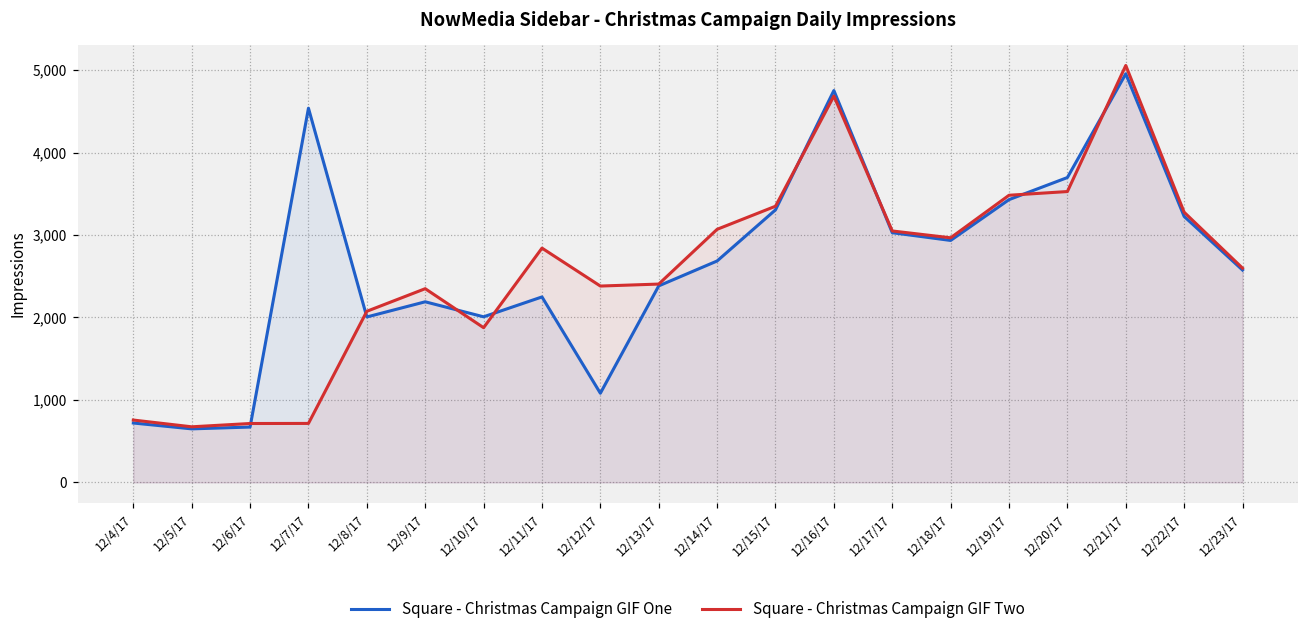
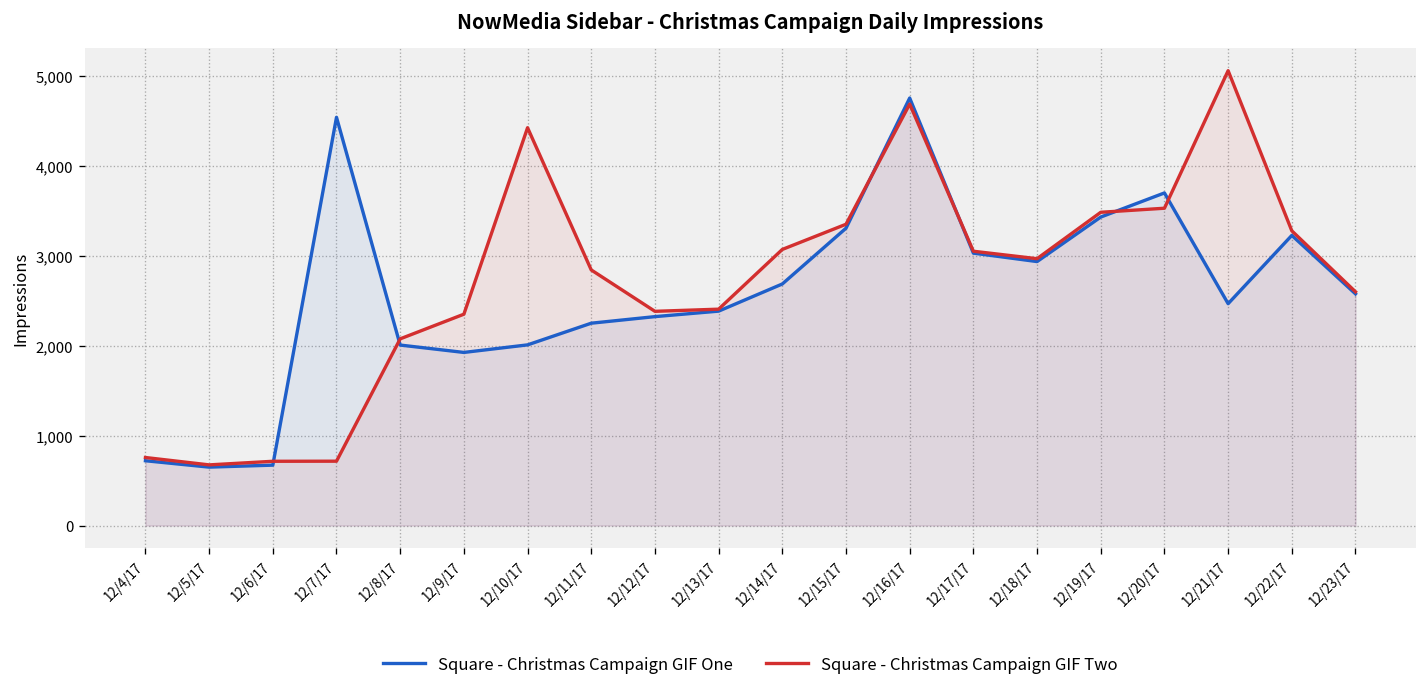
  {
    "Square - Christmas Campaign GIF One": {
      "12/4/17": "700",
      "12/6/17": "700",
      "12/7/17": "4,500",
      "12/8/17": "2,000",
-     "12/9/17": "2,200",
+     "12/9/17": "1,900",
      "12/10/17": "2,000",
      "12/11/17": "2,200",
-     "12/12/17": "1,100",
+     "12/12/17": "2,300",
      "12/14/17": "2,700",
      "12/15/17": "3,300",
      "12/16/17": "4,800",
      "12/19/17": "3,400",
      "12/20/17": "3,700",
-     "12/21/17": "5,000",
+     "12/21/17": "2,500",
      "12/22/17": "3,200"
    },
    "Square - Christmas Campaign GIF Two": {
      "12/4/17": "800",
      "12/6/17": "700",
      "12/7/17": "700",
      "12/8/17": "2,100",
      "12/9/17": "2,300",
-     "12/10/17": "1,900",
+     "12/10/17": "4,400",
      "12/11/17": "2,800",
      "12/12/17": "2,400",
      "12/14/17": "3,100",
      "12/15/17": "3,300",
      "12/16/17": "4,700",
      "12/19/17": "3,500",
      "12/20/17": "3,500",
      "12/21/17": "5,100",
      "12/22/17": "3,300"
    }
  }
